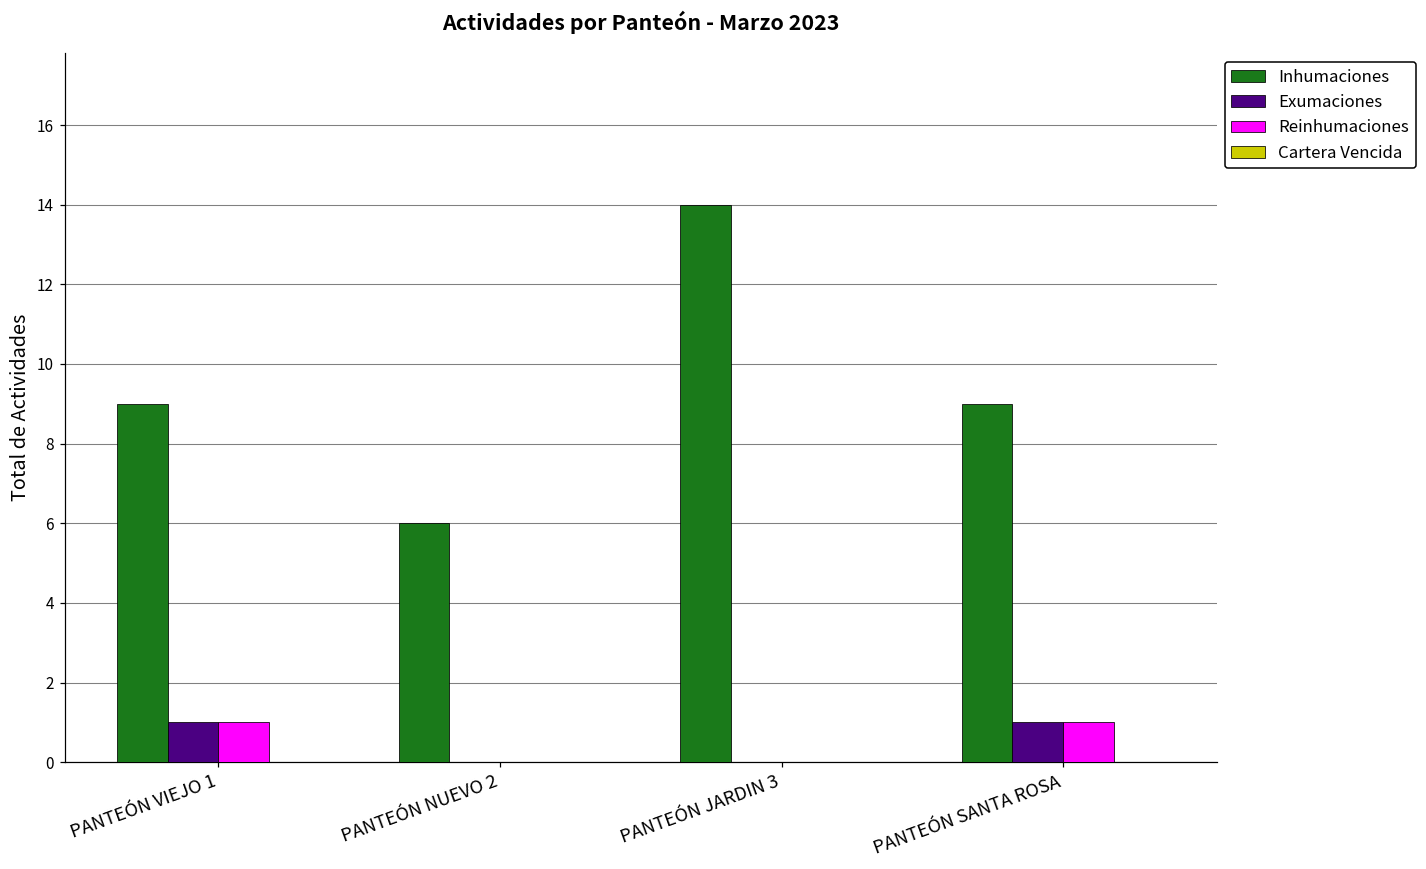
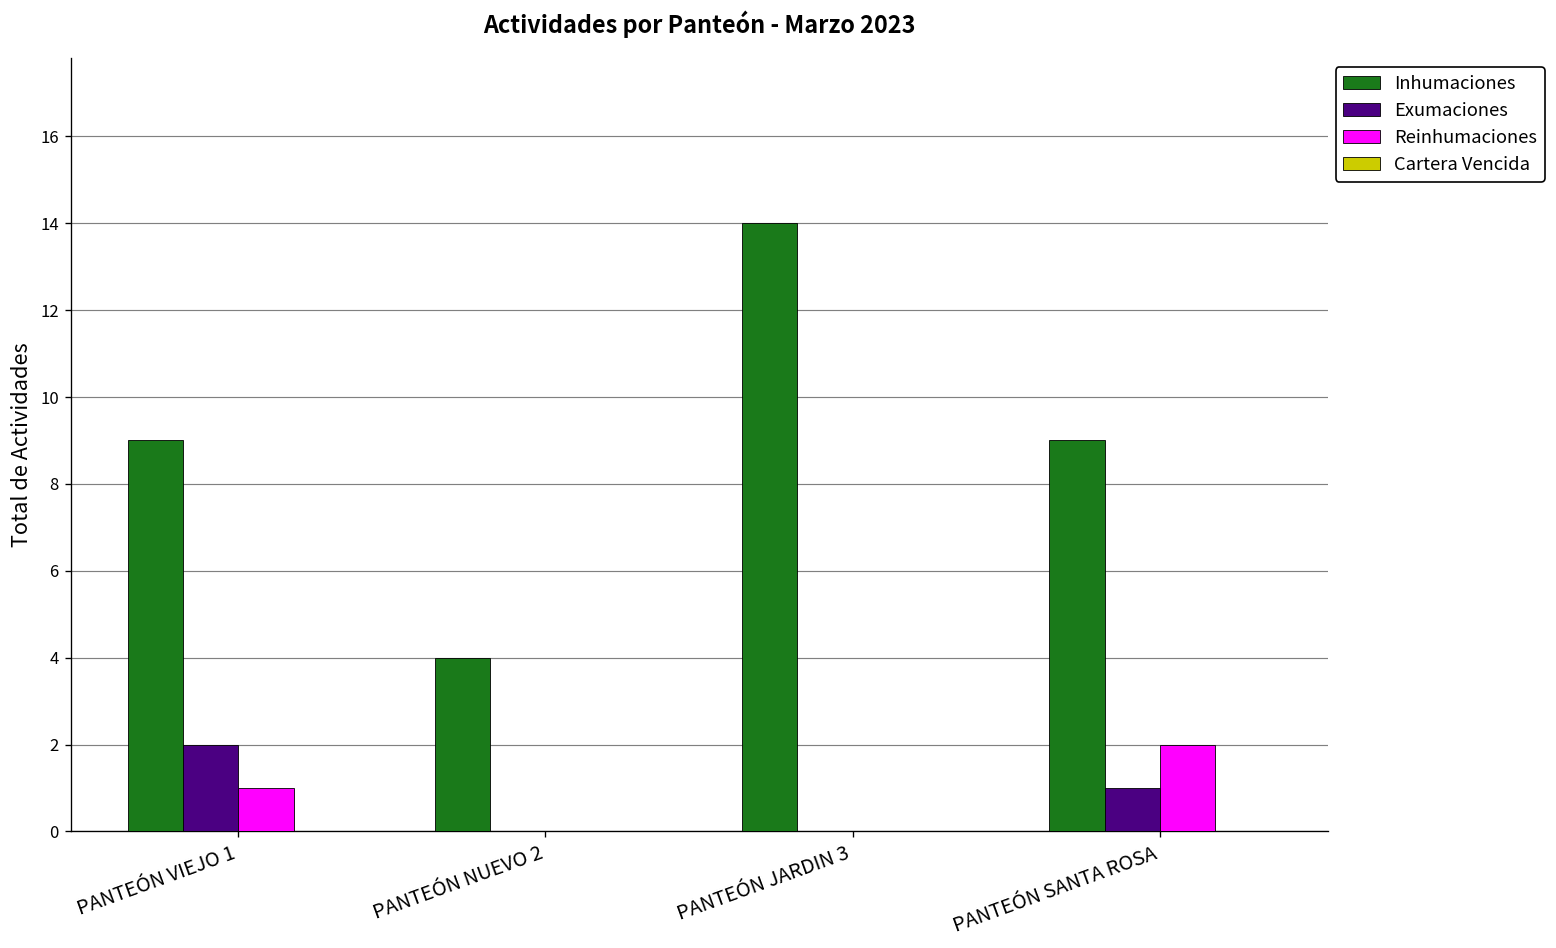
  {
    "Inhumaciones": {
      "PANTEÓN VIEJO 1": 9,
-     "PANTEÓN NUEVO 2": 6,
+     "PANTEÓN NUEVO 2": 4,
      "PANTEÓN JARDIN 3": 14,
      "PANTEÓN SANTA ROSA": 9
    },
    "Exumaciones": {
-     "PANTEÓN VIEJO 1": 1,
+     "PANTEÓN VIEJO 1": 2,
      "PANTEÓN NUEVO 2": 0,
      "PANTEÓN JARDIN 3": 0,
      "PANTEÓN SANTA ROSA": 1
    },
    "Reinhumaciones": {
      "PANTEÓN VIEJO 1": 1,
      "PANTEÓN NUEVO 2": 0,
      "PANTEÓN JARDIN 3": 0,
-     "PANTEÓN SANTA ROSA": 1
+     "PANTEÓN SANTA ROSA": 2
    },
    "Cartera Vencida": {
      "PANTEÓN VIEJO 1": 0,
      "PANTEÓN NUEVO 2": 0,
      "PANTEÓN JARDIN 3": 0,
      "PANTEÓN SANTA ROSA": 0
    }
  }
